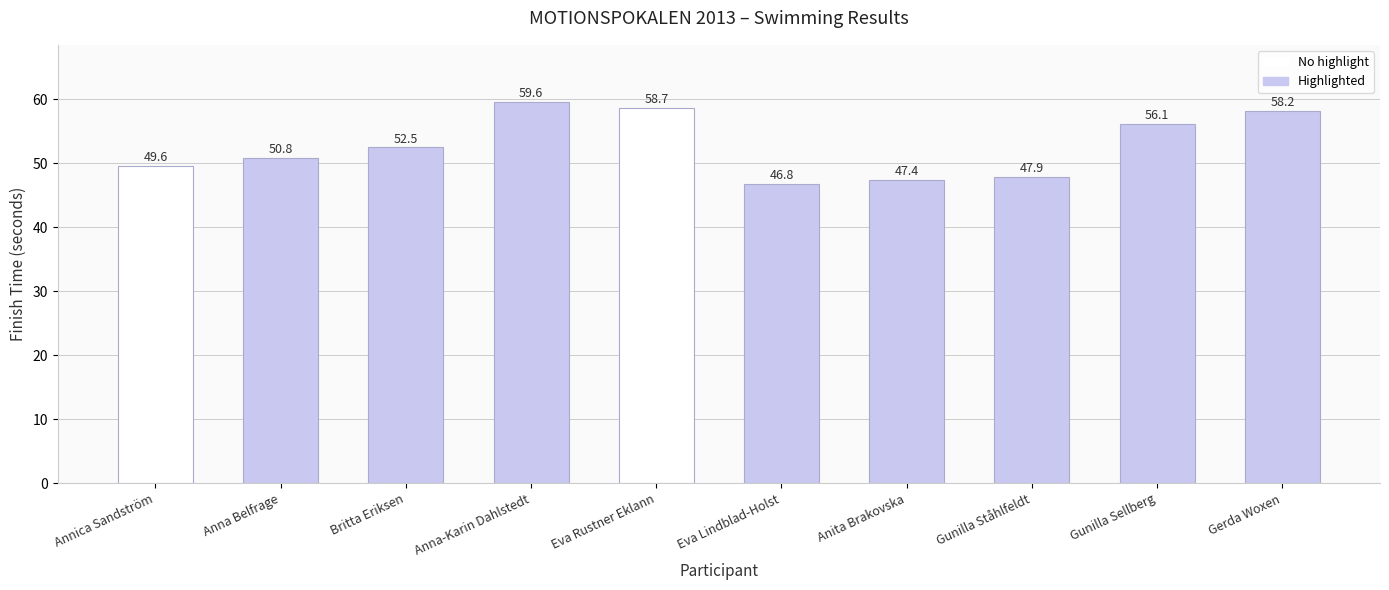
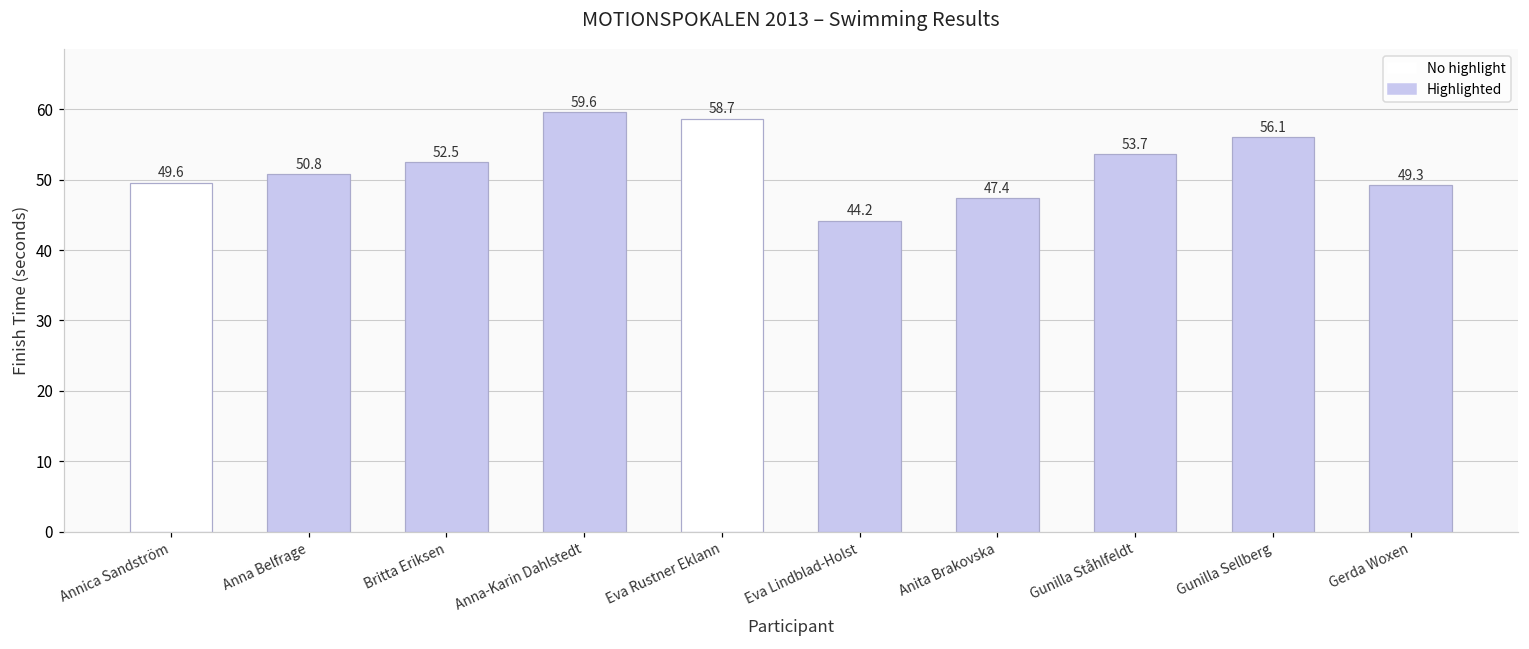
  {
    "Annica Sandström": 49.6,
    "Anna Belfrage": 50.8,
    "Britta Eriksen": 52.5,
    "Anna-Karin Dahlstedt": 59.6,
    "Eva Rustner Eklann": 58.7,
-   "Eva Lindblad-Holst": 46.8,
+   "Eva Lindblad-Holst": 44.2,
    "Anita Brakovska": 47.4,
-   "Gunilla Ståhlfeldt": 47.9,
+   "Gunilla Ståhlfeldt": 53.7,
    "Gunilla Sellberg": 56.1,
-   "Gerda Woxen": 58.2
+   "Gerda Woxen": 49.3
  }
